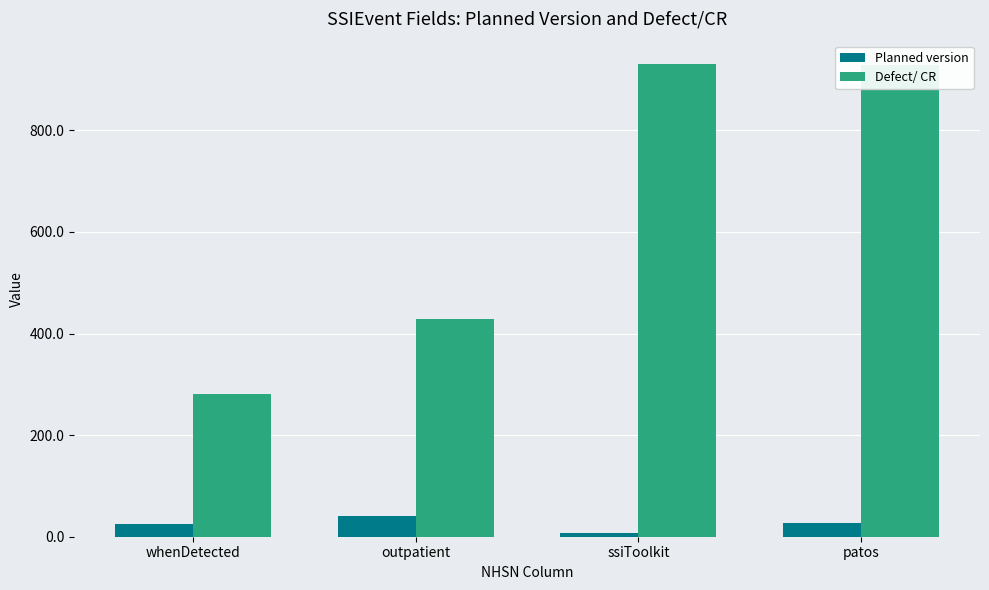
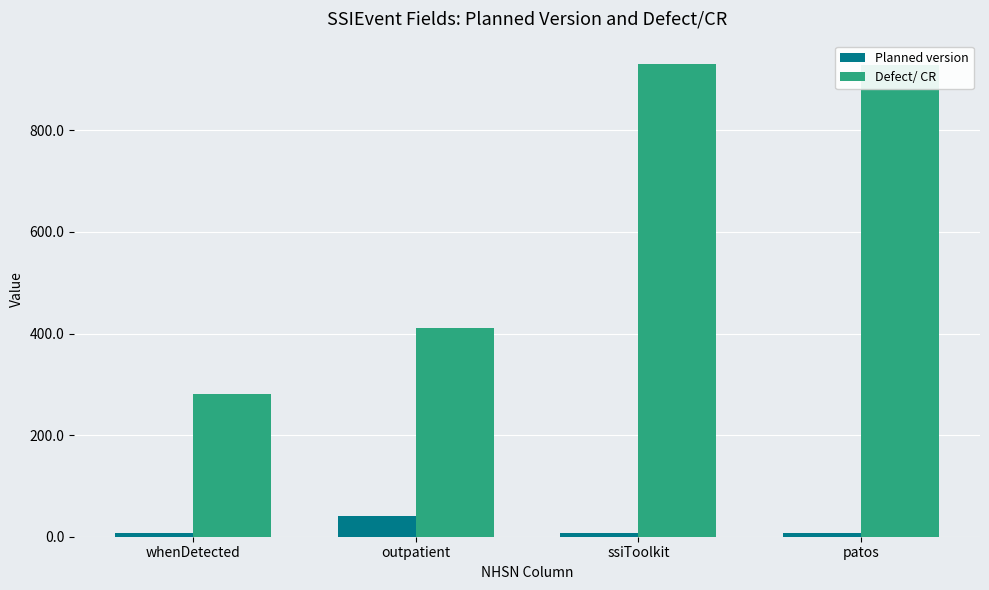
  {
    "Planned version": {
-     "whenDetected": 20,
+     "whenDetected": 10,
      "outpatient": 40,
      "ssiToolkit": 10,
-     "patos": 30
+     "patos": 10
    },
    "Defect/ CR": {
      "whenDetected": 280,
-     "outpatient": 430,
+     "outpatient": 410,
      "ssiToolkit": 930
    }
  }
